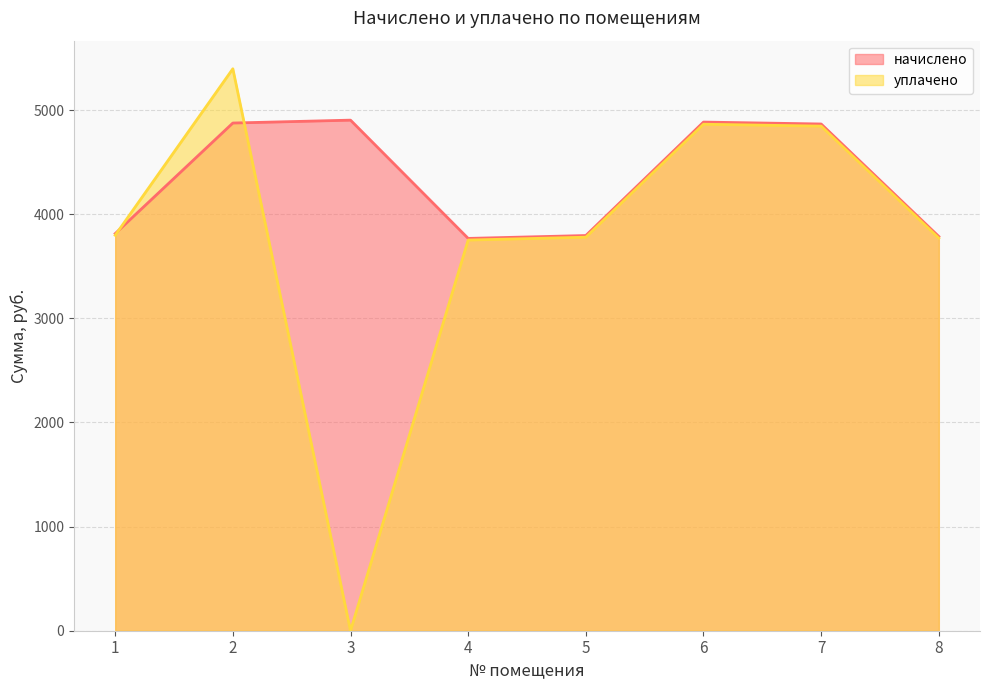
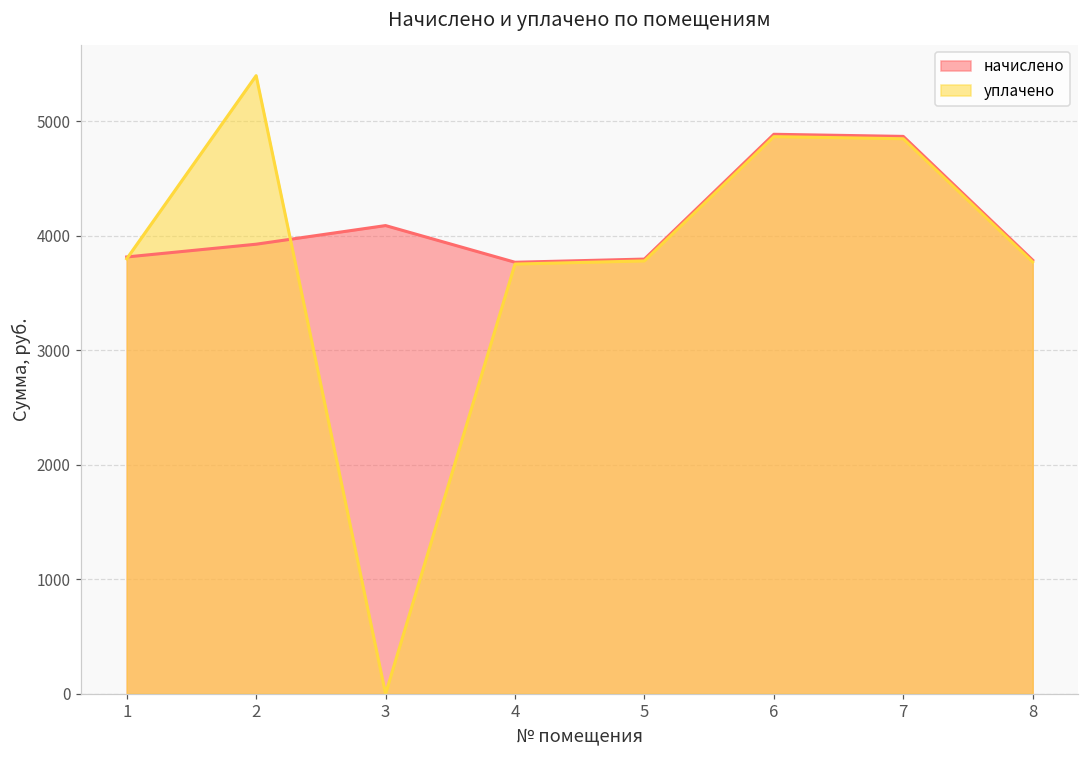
  {
    "начислено": {
-     "2": 4880,
-     "3": 4900
+     "2": 3930,
+     "3": 4090
    },
    "уплачено": {
      "2": 5400,
      "3": 0
    }
  }
